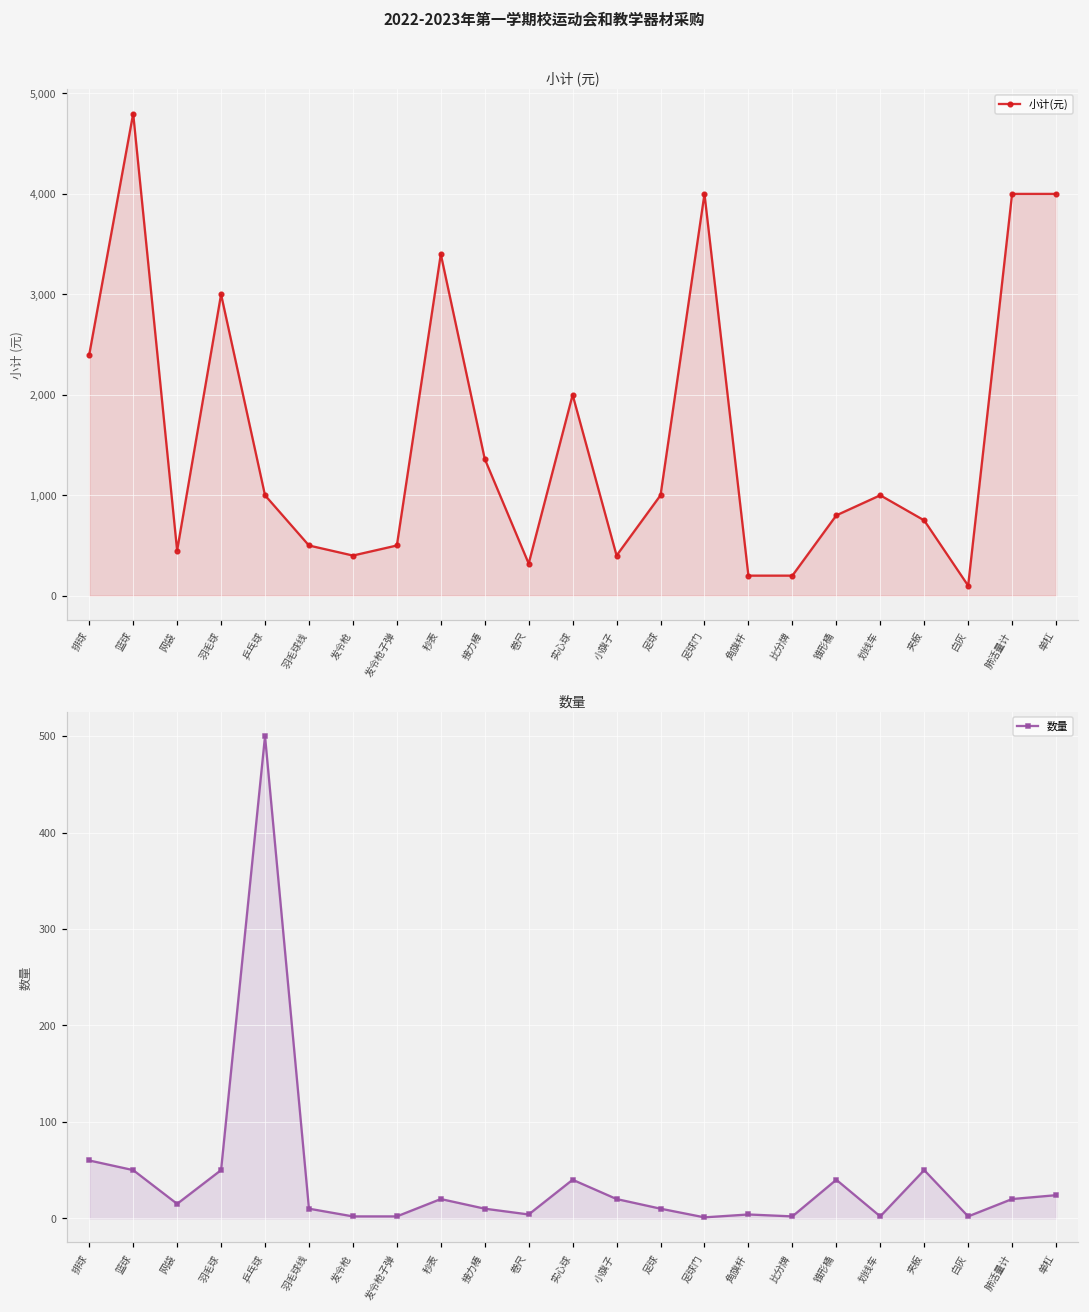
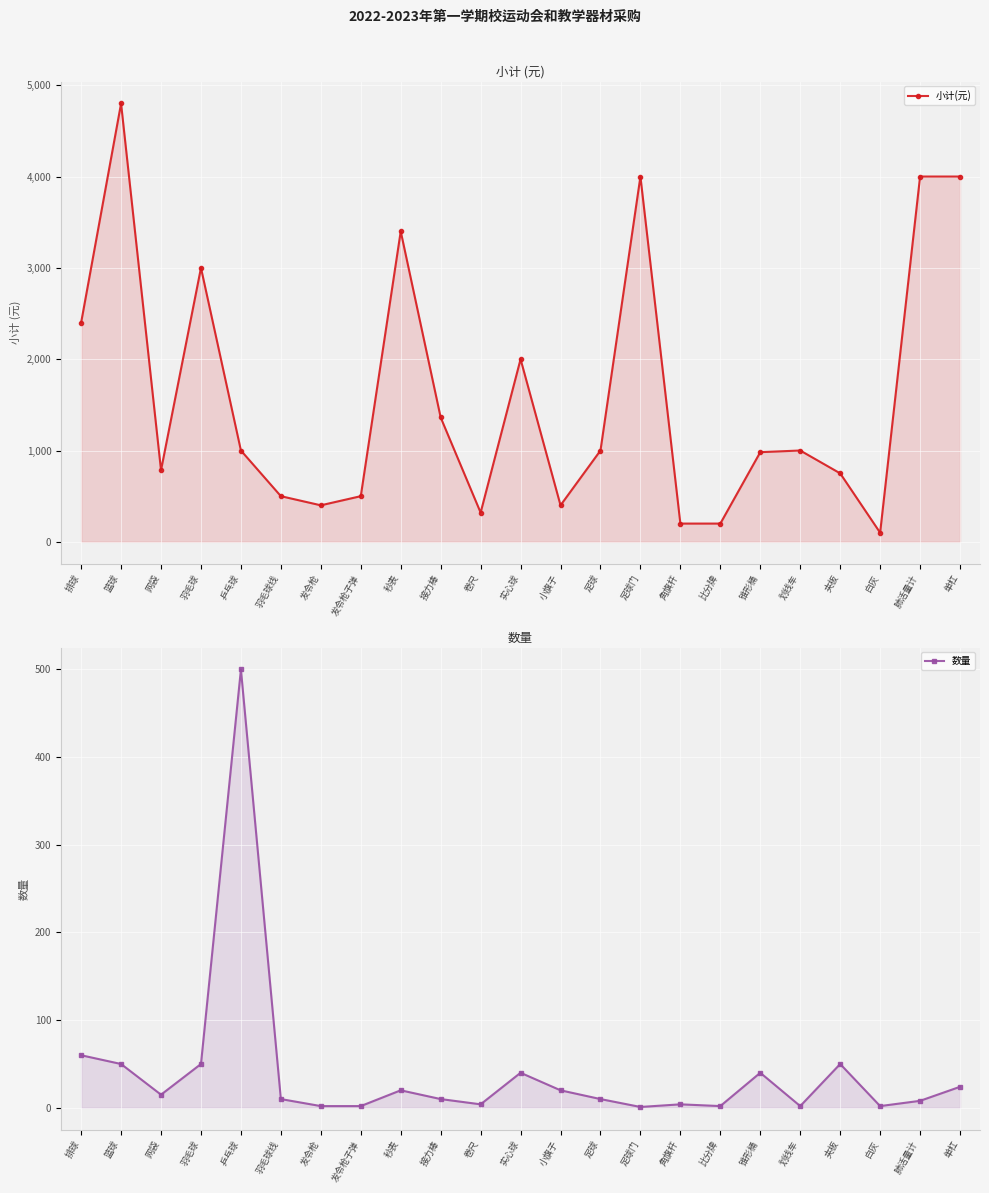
  {
    "小计 (元)": {
      "排球": "2,400",
      "篮球": "4,800",
-     "网袋": "500",
+     "网袋": "800",
      "羽毛球": "3,000",
      "乒乓球": "1,000",
      "羽毛球线": "500",
      "发令枪": "400",
      "发令枪子弹": "500",
      "秒表": "3,400",
      "接力棒": "1,400",
      "卷尺": "300",
      "实心球": "2,000",
      "小旗子": "400",
      "足球": "1,000",
      "足球门": "4,000",
      "角旗杆": "200",
      "比分牌": "200",
-     "锥形桶": "800",
+     "锥形桶": "1,000",
      "划线车": "1,000",
      "夹板": "800",
      "白灰": "100",
      "肺活量计": "4,000",
      "单杠": "4,000"
    },
    "数量": {
      "排球": "60",
      "篮球": "50",
      "网袋": "20",
      "羽毛球": "50",
      "乒乓球": "500",
      "羽毛球线": "10",
      "发令枪": "0",
      "发令枪子弹": "0",
      "秒表": "20",
      "接力棒": "10",
      "卷尺": "0",
      "实心球": "40",
      "小旗子": "20",
      "足球": "10",
      "足球门": "0",
      "角旗杆": "0",
      "比分牌": "0",
      "锥形桶": "40",
      "划线车": "0",
      "夹板": "50",
      "白灰": "0",
-     "肺活量计": "20",
+     "肺活量计": "10",
      "单杠": "20"
    }
  }
